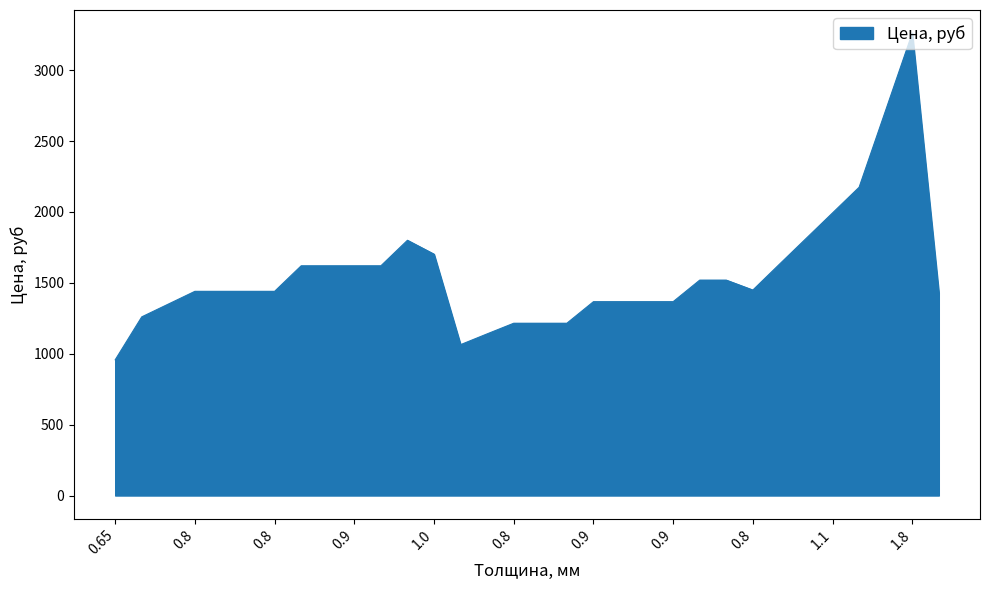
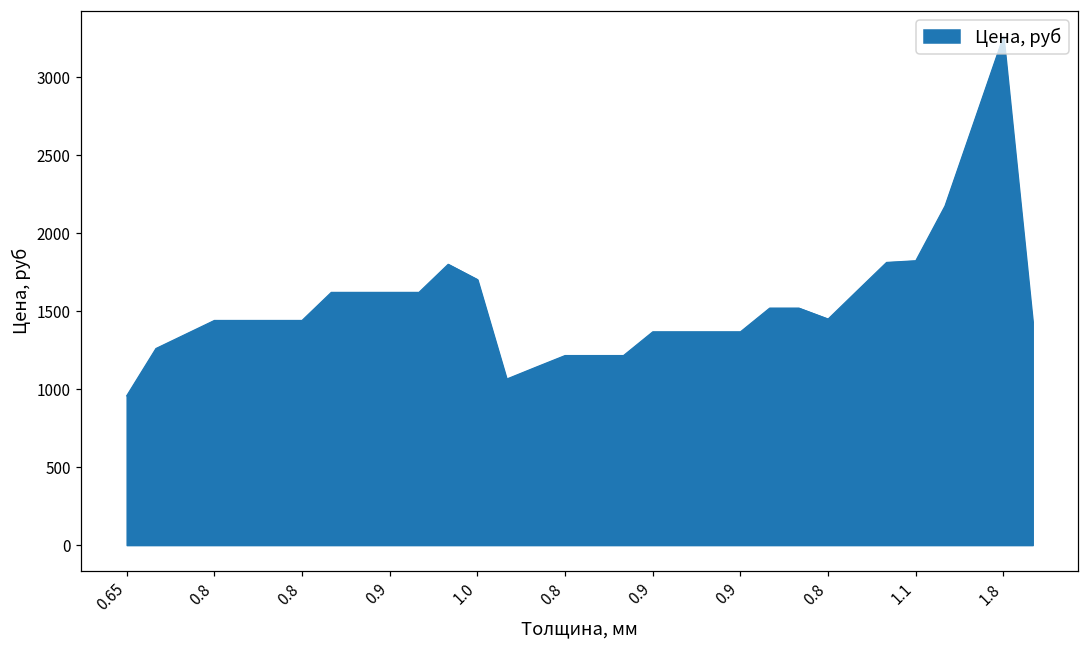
  {
    "0.65": 960,
    "1.0": 1700,
-   "1.1": 1990
+   "1.1": 1820
  }
